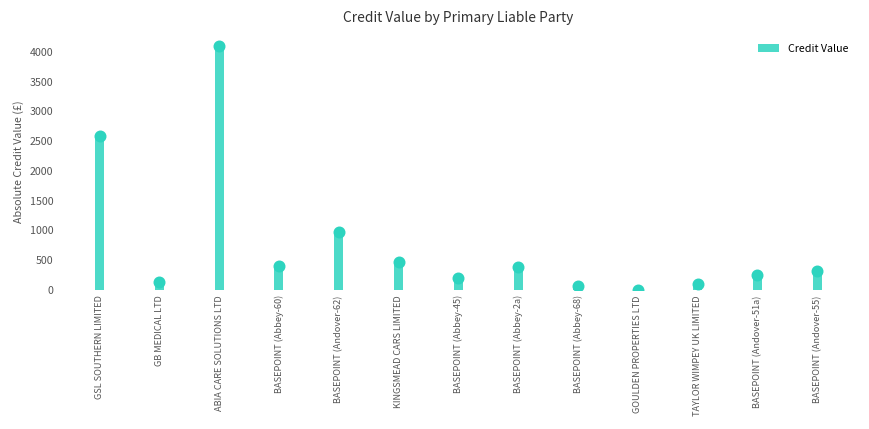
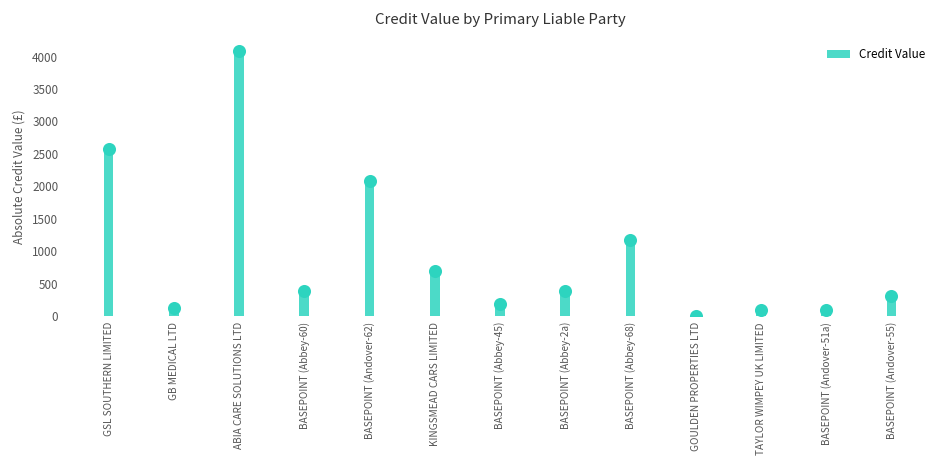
  {
    "GSL SOUTHERN LIMITED": 2600,
    "GB MEDICAL LTD": 100,
    "ABIA CARE SOLUTIONS LTD": 4100,
    "BASEPOINT (Abbey-60)": 400,
-   "BASEPOINT (Andover-62)": 1000,
-   "KINGSMEAD CARS LIMITED": 500,
+   "BASEPOINT (Andover-62)": 2100,
+   "KINGSMEAD CARS LIMITED": 700,
    "BASEPOINT (Abbey-45)": 200,
    "BASEPOINT (Abbey-2a)": 400,
-   "BASEPOINT (Abbey-68)": 100,
+   "BASEPOINT (Abbey-68)": 1200,
    "TAYLOR WIMPEY UK LIMITED": 100,
-   "BASEPOINT (Andover-51a)": 200,
+   "BASEPOINT (Andover-51a)": 100,
    "BASEPOINT (Andover-55)": 300
  }
